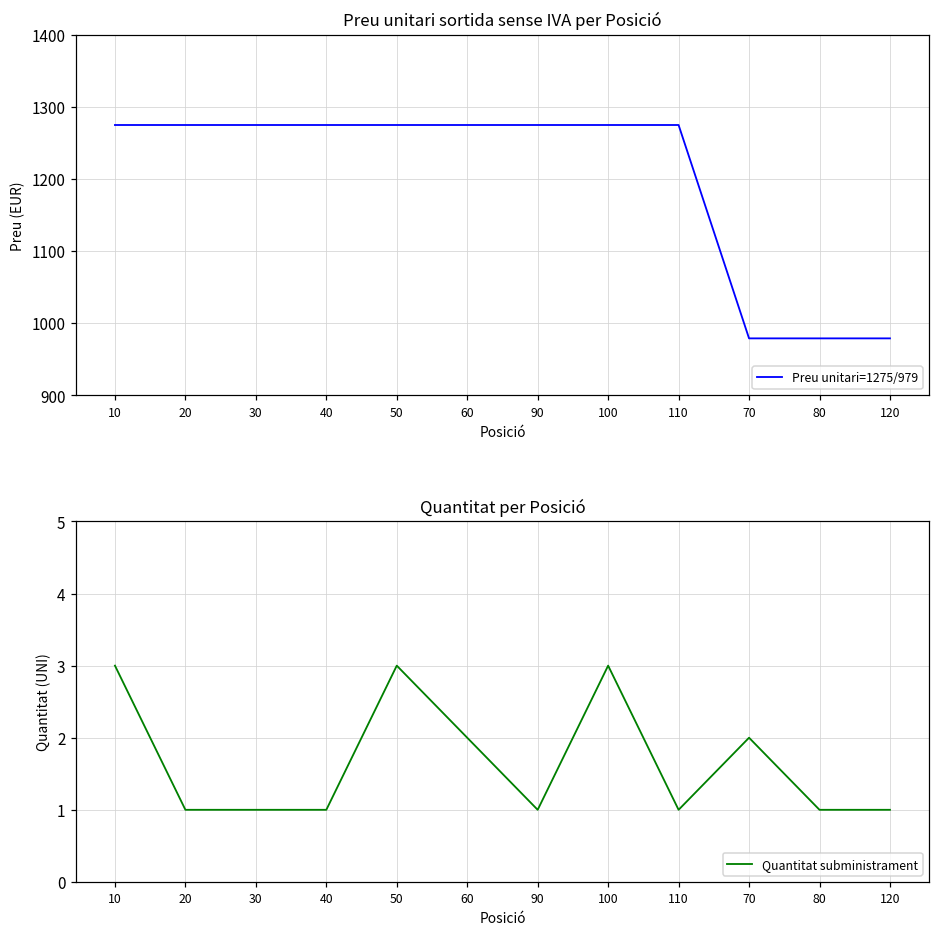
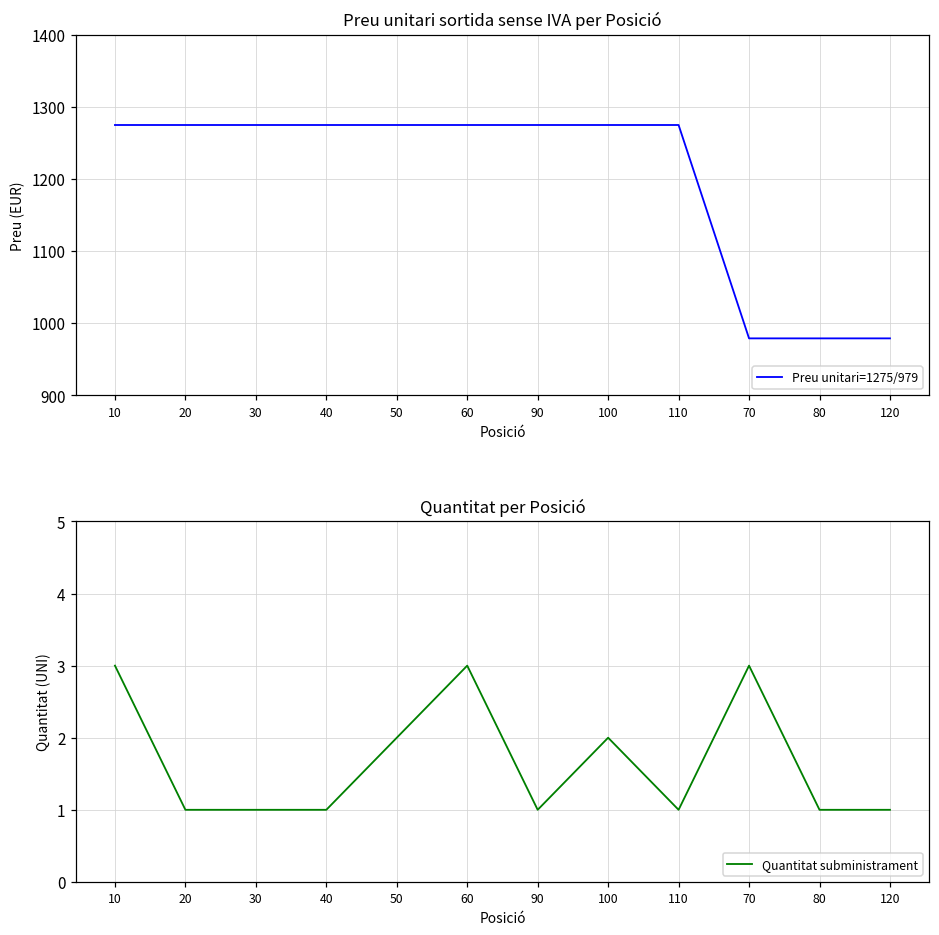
  {
    "Preu unitari sortida sense IVA per Posició": {
      "10": 1280,
      "20": 1280,
      "30": 1280,
      "40": 1280,
      "50": 1280,
      "60": 1280,
      "90": 1280,
      "100": 1280,
      "110": 1280,
      "70": 980,
      "80": 980,
      "120": 980
    },
    "Quantitat per Posició": {
      "10": 3,
      "20": 1,
      "30": 1,
      "40": 1,
-     "50": 3,
-     "60": 2,
+     "50": 2,
+     "60": 3,
      "90": 1,
-     "100": 3,
+     "100": 2,
      "110": 1,
-     "70": 2,
+     "70": 3,
      "80": 1,
      "120": 1
    }
  }
